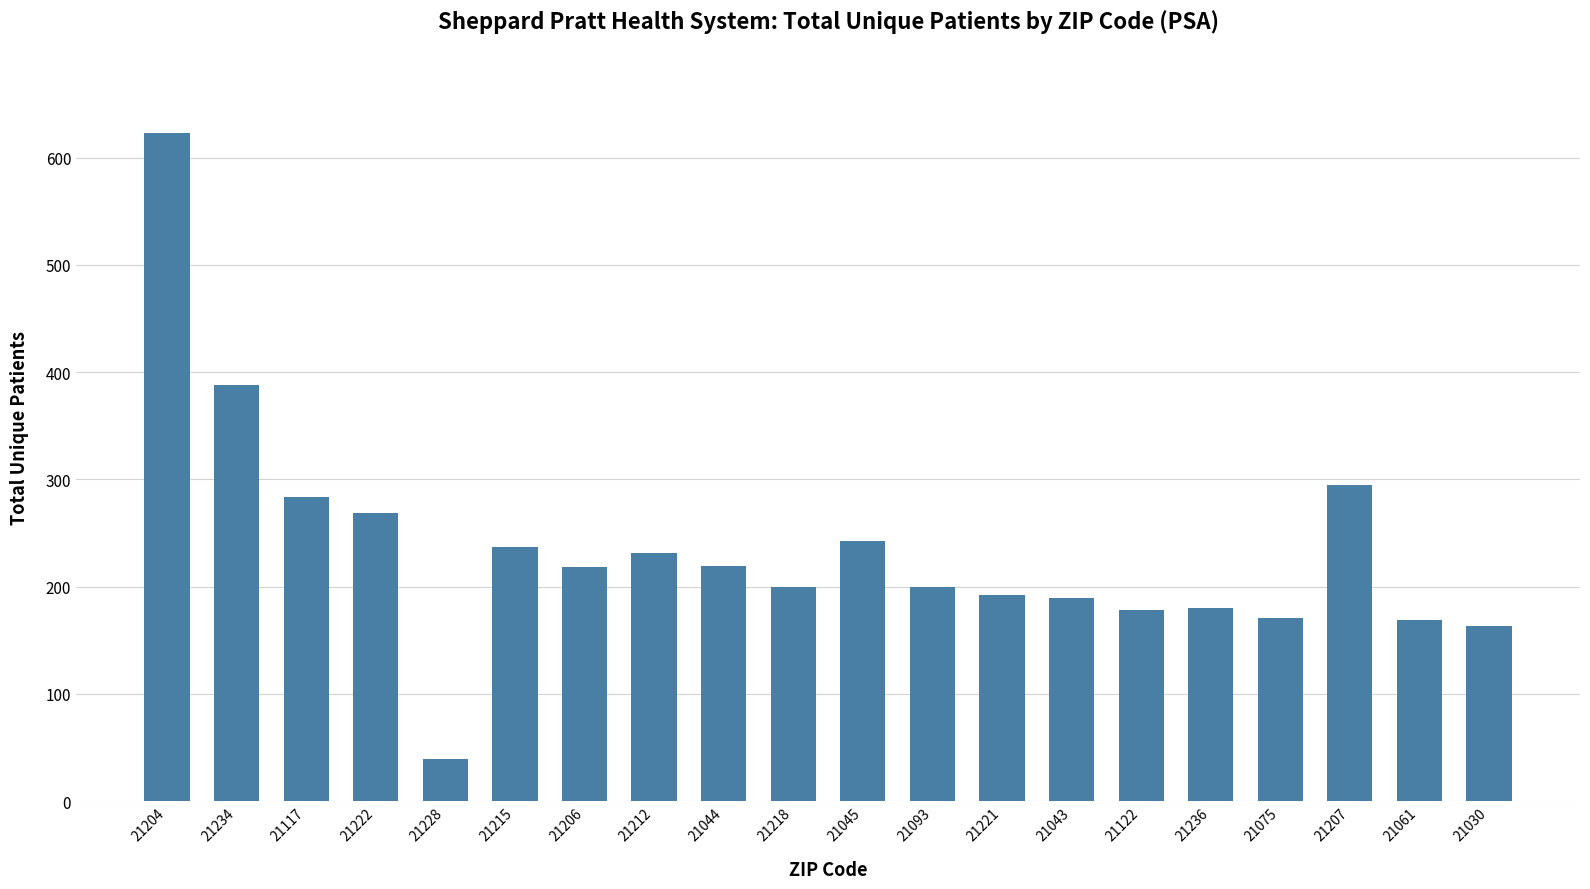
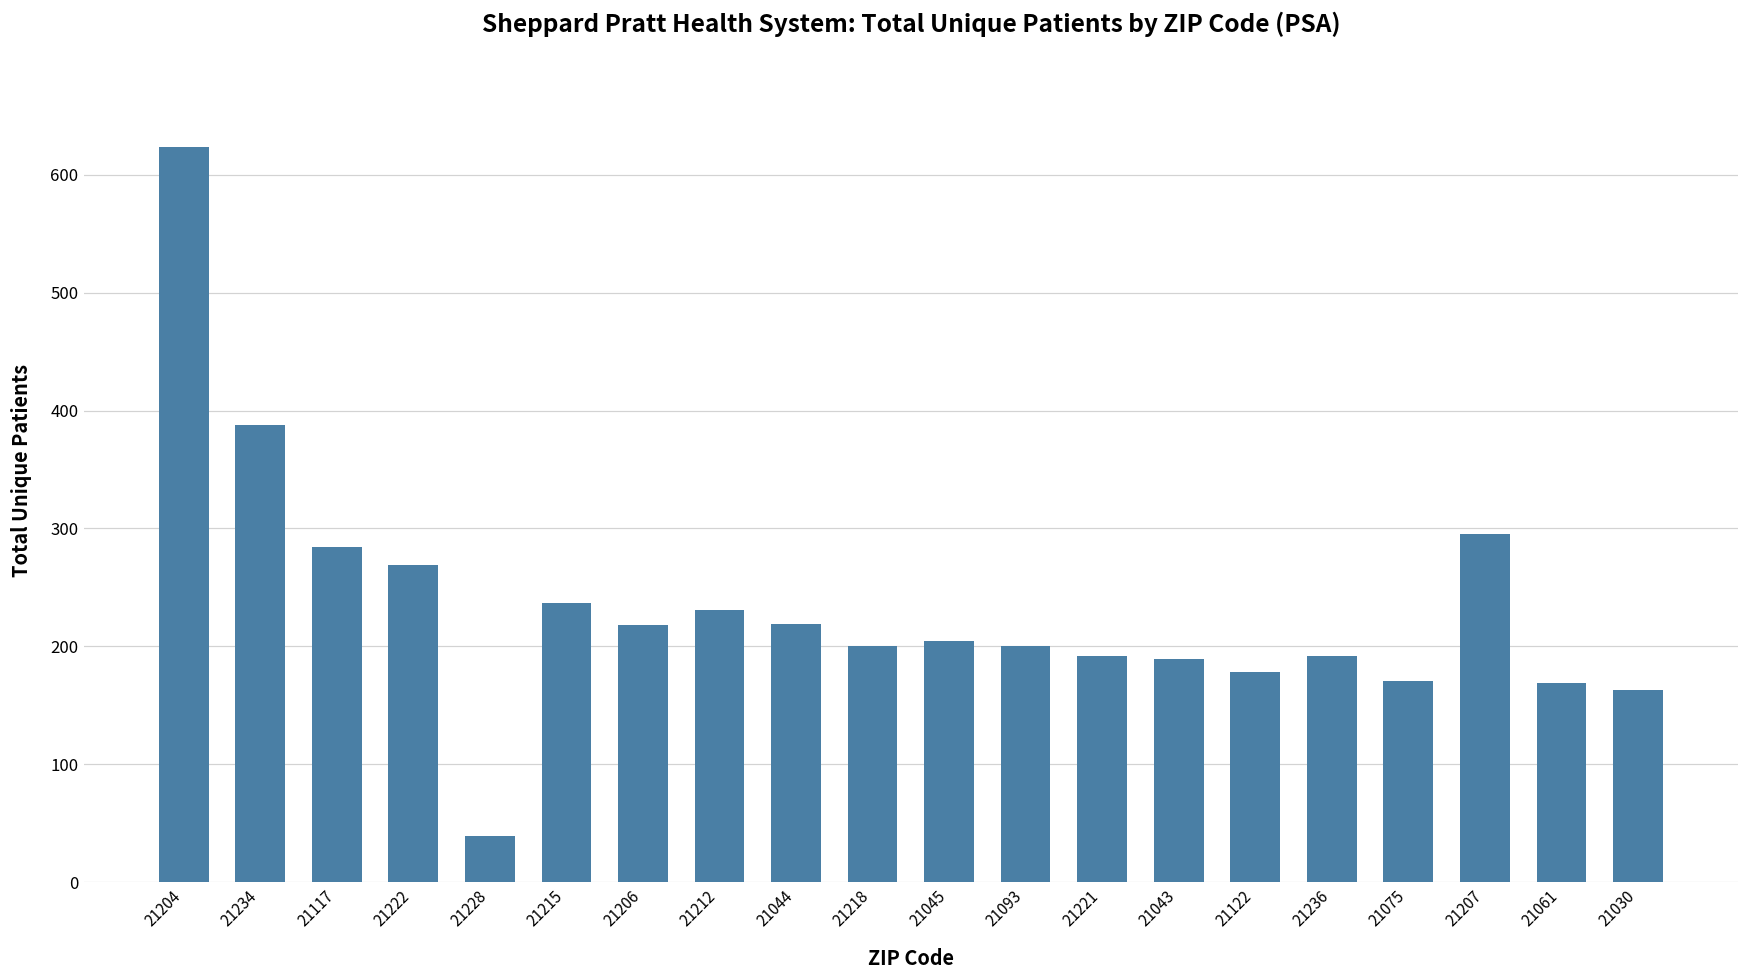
  {
    "21204": 623,
    "21234": 388,
    "21117": 284,
    "21222": 269,
    "21228": 39,
    "21215": 237,
    "21206": 218,
    "21212": 231,
    "21044": 219,
    "21218": 200,
-   "21045": 243,
+   "21045": 205,
    "21093": 200,
    "21221": 192,
    "21043": 189,
    "21122": 178,
-   "21236": 180,
+   "21236": 192,
    "21075": 171,
    "21207": 295,
    "21061": 169,
    "21030": 163
  }
